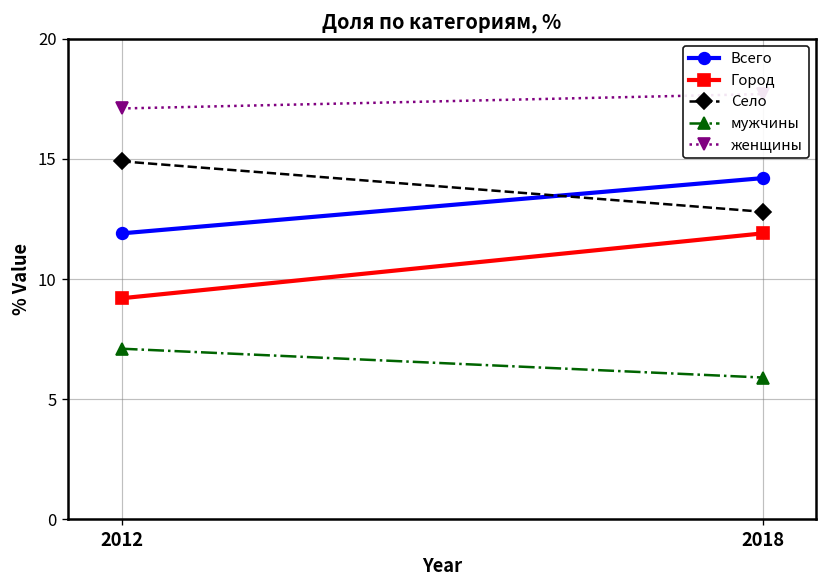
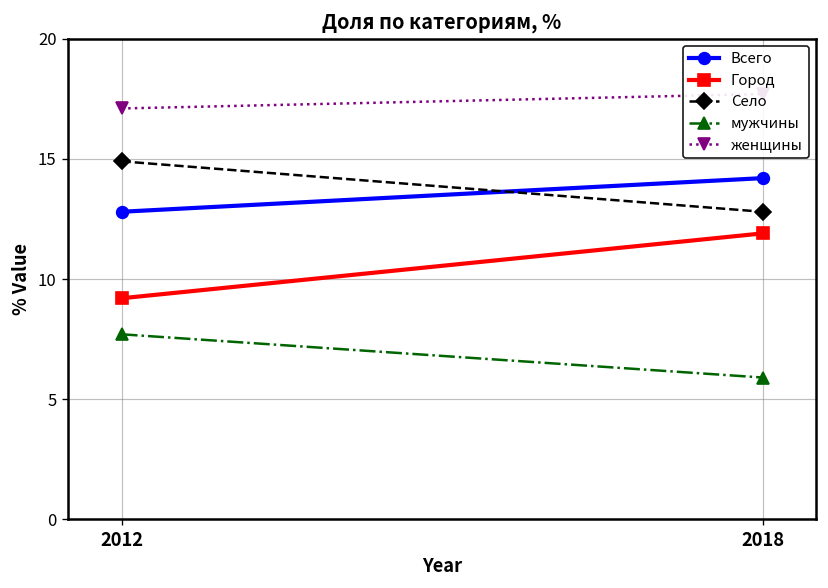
  {
    "Всего": {
-     "2012": 11.9,
+     "2012": 12.8,
      "2018": 14.2
    },
    "Город": {
      "2012": 9.2,
      "2018": 11.9
    },
    "Село": {
      "2012": 14.9,
      "2018": 12.8
    },
    "мужчины": {
-     "2012": 7.1,
+     "2012": 7.7,
      "2018": 5.9
    },
    "женщины": {
      "2012": 17.1
    }
  }
